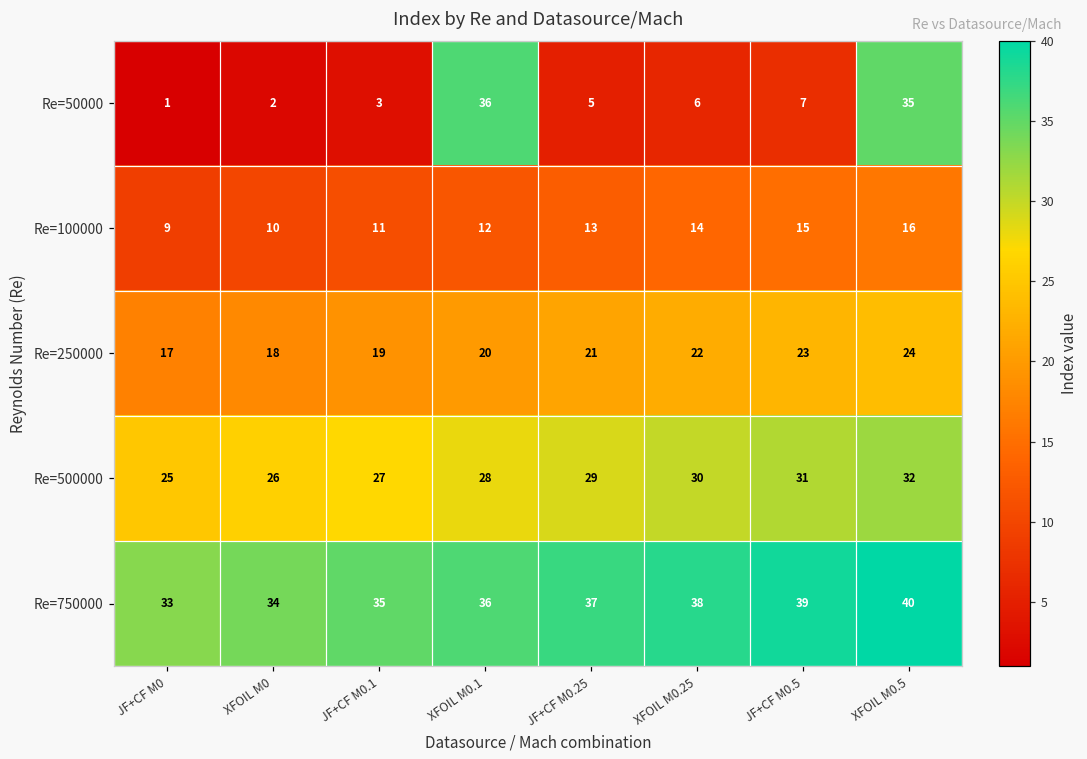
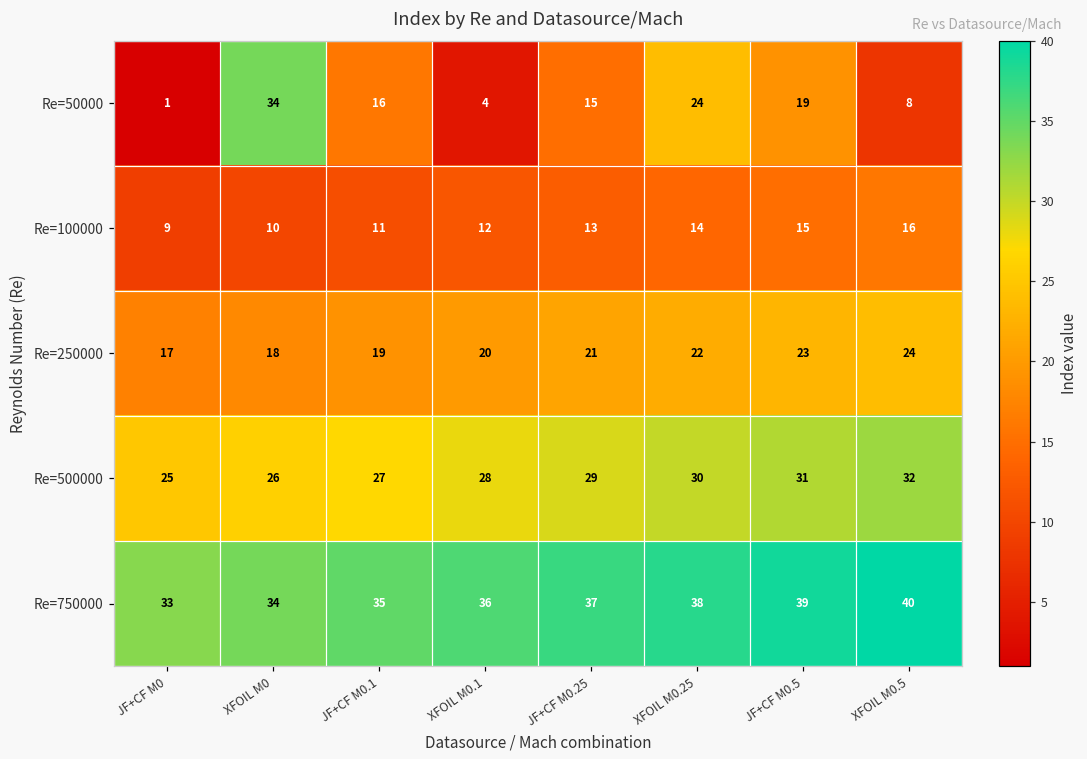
  {
    "Re=50000": {
      "JF+CF M0": 1,
-     "XFOIL M0": 2,
-     "JF+CF M0.1": 3,
-     "XFOIL M0.1": 36,
-     "JF+CF M0.25": 5,
-     "XFOIL M0.25": 6,
-     "JF+CF M0.5": 7,
-     "XFOIL M0.5": 35
+     "XFOIL M0": 34,
+     "JF+CF M0.1": 16,
+     "XFOIL M0.1": 4,
+     "JF+CF M0.25": 15,
+     "XFOIL M0.25": 24,
+     "JF+CF M0.5": 19,
+     "XFOIL M0.5": 8
    },
    "Re=100000": {
      "JF+CF M0": 9,
      "XFOIL M0": 10,
      "JF+CF M0.1": 11,
      "XFOIL M0.1": 12,
      "JF+CF M0.25": 13,
      "XFOIL M0.25": 14,
      "JF+CF M0.5": 15,
      "XFOIL M0.5": 16
    },
    "Re=250000": {
      "JF+CF M0": 17,
      "XFOIL M0": 18,
      "JF+CF M0.1": 19,
      "XFOIL M0.1": 20,
      "JF+CF M0.25": 21,
      "XFOIL M0.25": 22,
      "JF+CF M0.5": 23,
      "XFOIL M0.5": 24
    },
    "Re=500000": {
      "JF+CF M0": 25,
      "XFOIL M0": 26,
      "JF+CF M0.1": 27,
      "XFOIL M0.1": 28,
      "JF+CF M0.25": 29,
      "XFOIL M0.25": 30,
      "JF+CF M0.5": 31,
      "XFOIL M0.5": 32
    },
    "Re=750000": {
      "JF+CF M0": 33,
      "XFOIL M0": 34,
      "JF+CF M0.1": 35,
      "XFOIL M0.1": 36,
      "JF+CF M0.25": 37,
      "XFOIL M0.25": 38,
      "JF+CF M0.5": 39,
      "XFOIL M0.5": 40
    }
  }
